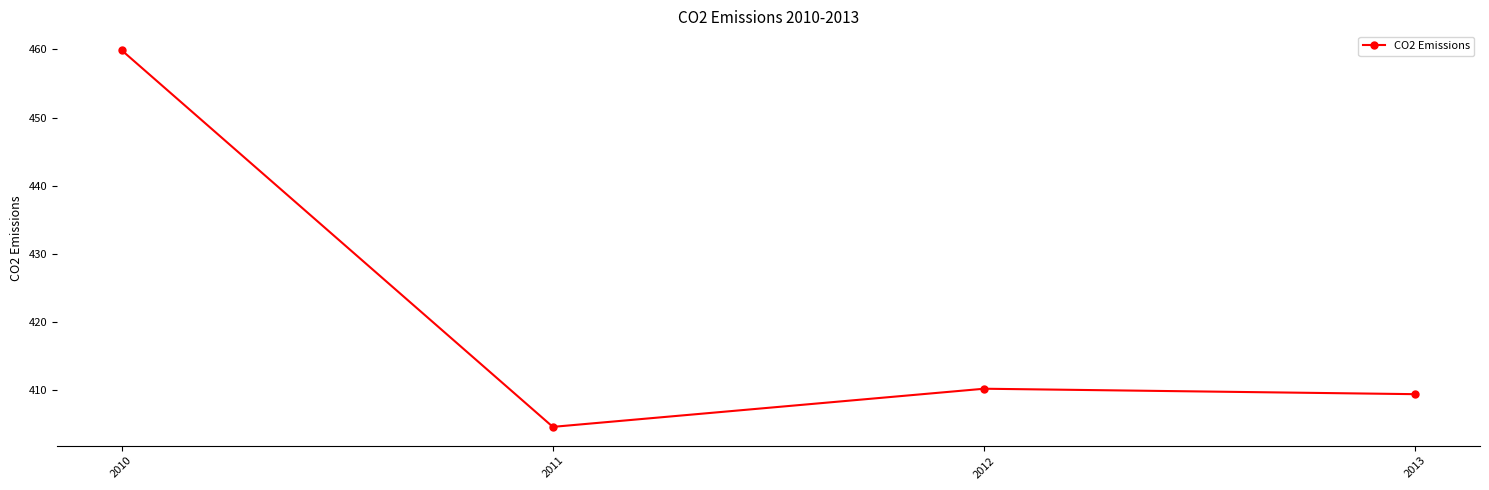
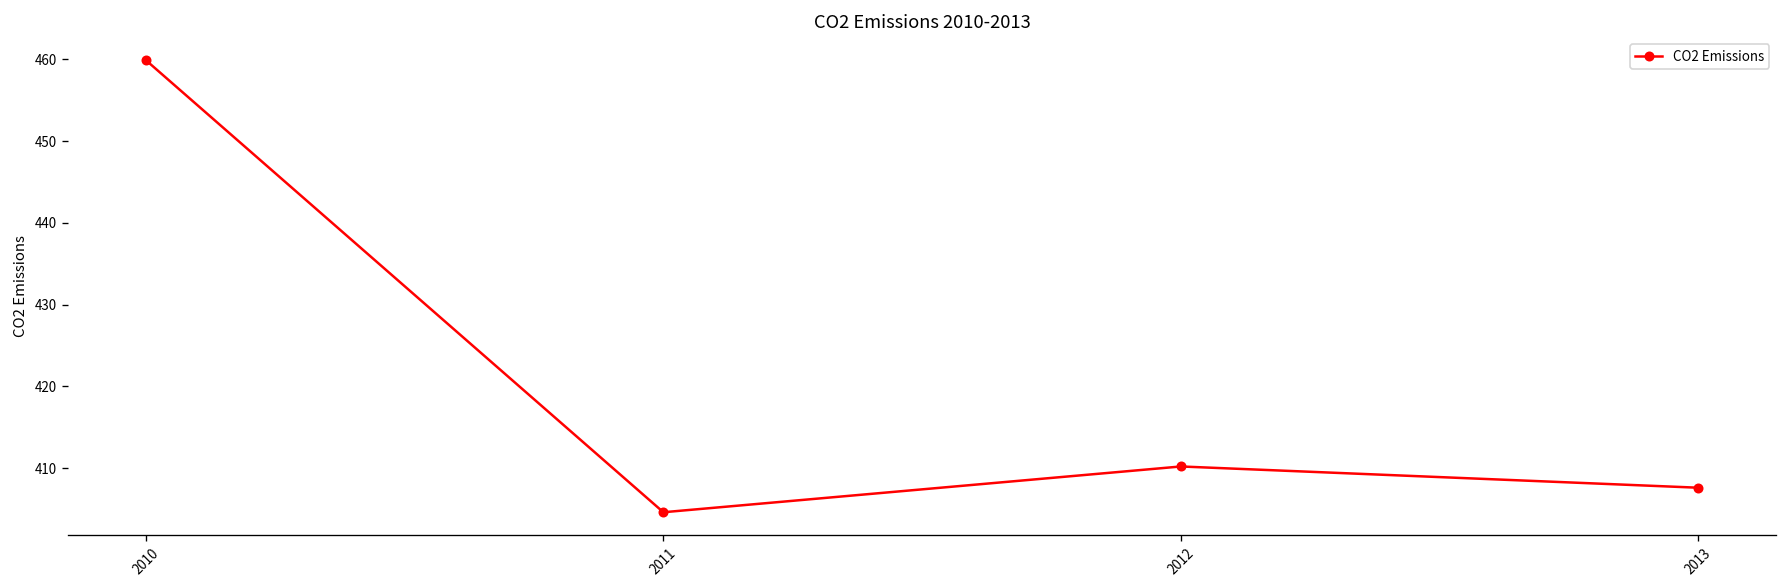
  {
    "2010": 460,
    "2011": 405,
    "2012": 410,
-   "2013": 409
+   "2013": 408
  }
